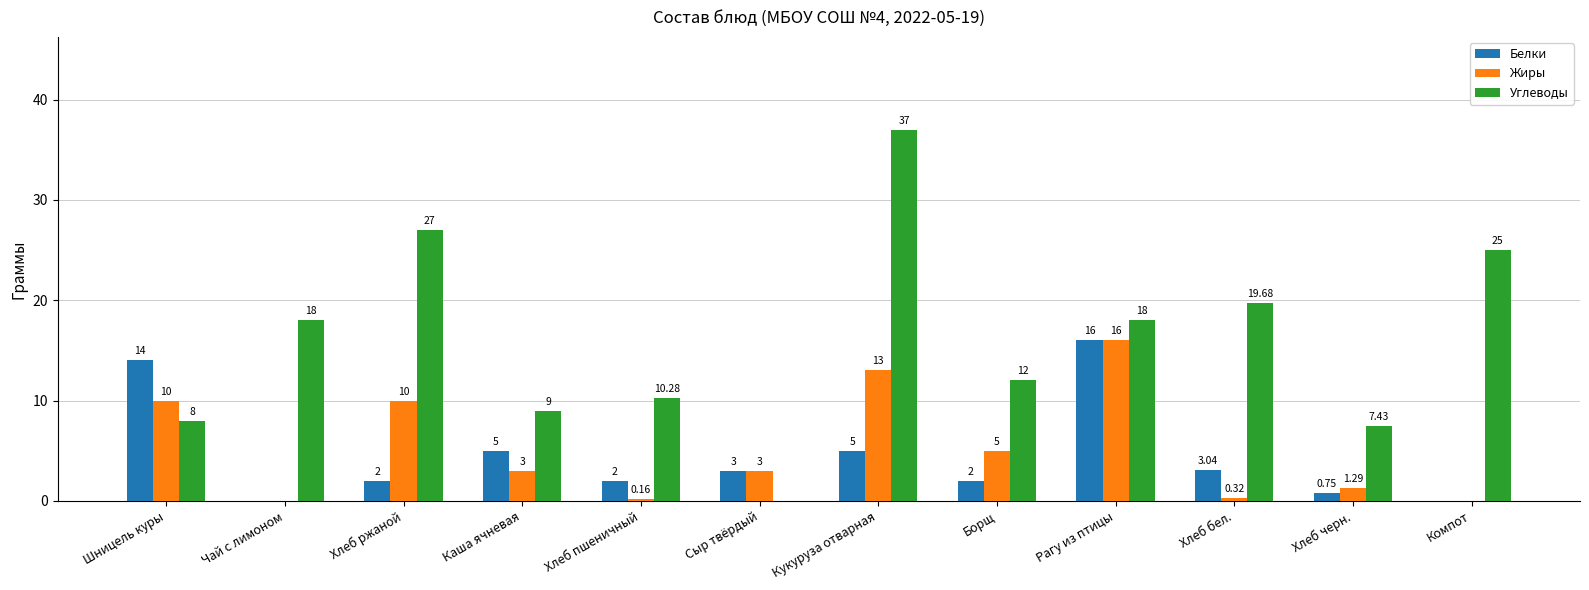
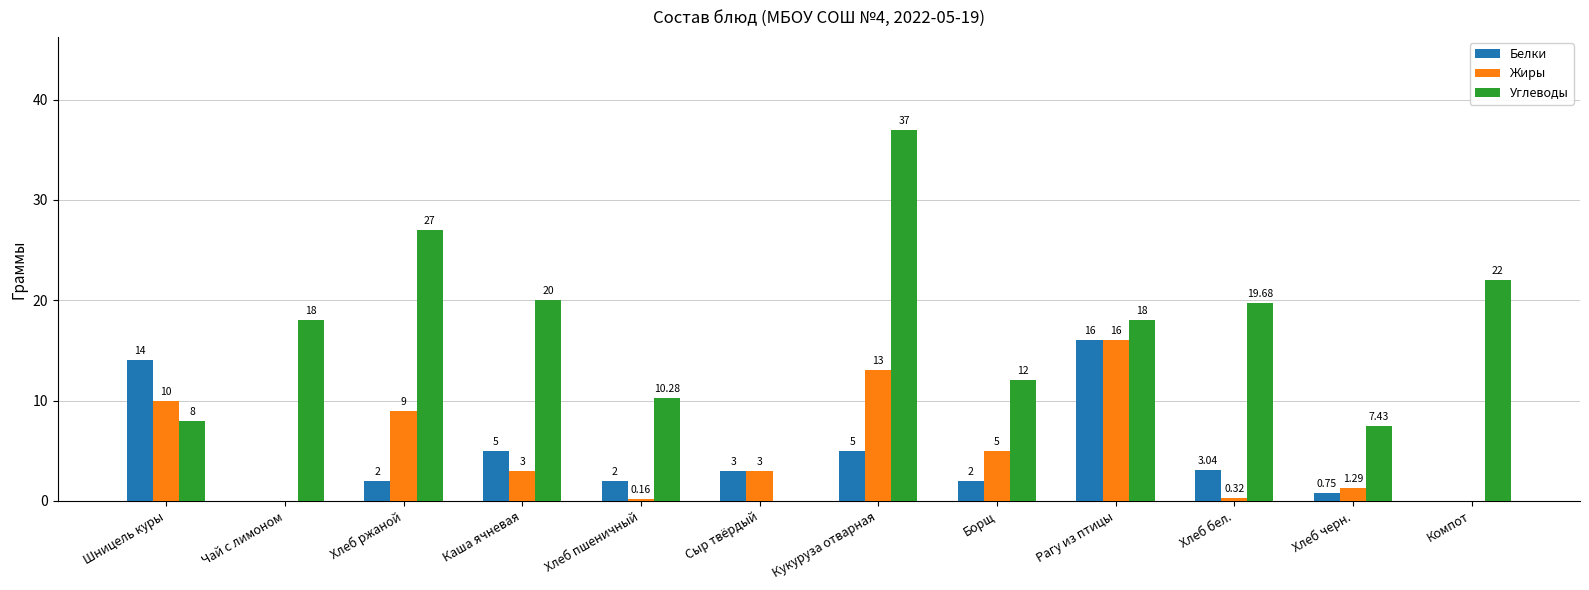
  {
    "Белки": {
      "Шницель куры": 14,
      "Хлеб ржаной": 2,
      "Каша ячневая": 5,
      "Хлеб пшеничный": 2,
      "Сыр твёрдый": 3,
      "Кукуруза отварная": 5,
      "Борщ": 2,
      "Рагу из птицы": 16,
      "Хлеб бел.": 3.04,
      "Хлеб черн.": 0.75
    },
    "Жиры": {
      "Шницель куры": 10,
-     "Хлеб ржаной": 10,
+     "Хлеб ржаной": 9,
      "Каша ячневая": 3,
      "Хлеб пшеничный": 0.16,
      "Сыр твёрдый": 3,
      "Кукуруза отварная": 13,
      "Борщ": 5,
      "Рагу из птицы": 16,
      "Хлеб бел.": 0.32,
      "Хлеб черн.": 1.29
    },
    "Углеводы": {
      "Шницель куры": 8,
      "Чай с лимоном": 18,
      "Хлеб ржаной": 27,
-     "Каша ячневая": 9,
+     "Каша ячневая": 20,
      "Хлеб пшеничный": 10.28,
      "Кукуруза отварная": 37,
      "Борщ": 12,
      "Рагу из птицы": 18,
      "Хлеб бел.": 19.68,
      "Хлеб черн.": 7.43,
-     "Компот": 25
+     "Компот": 22
    }
  }
